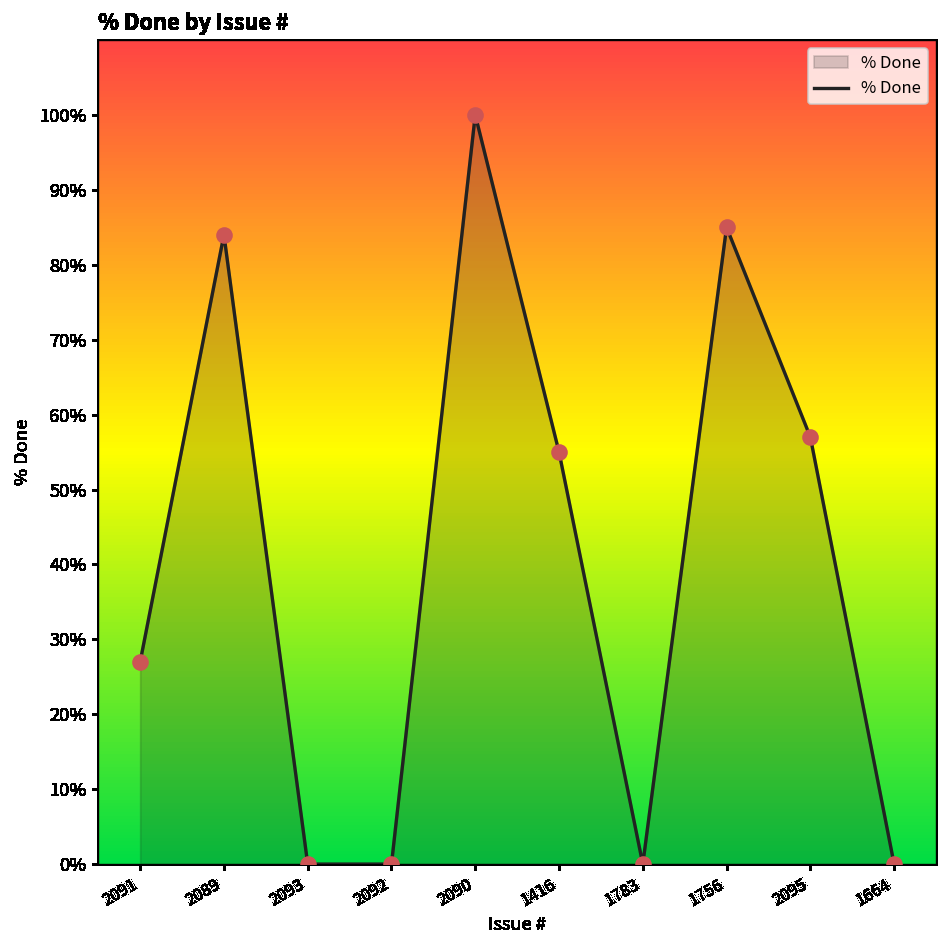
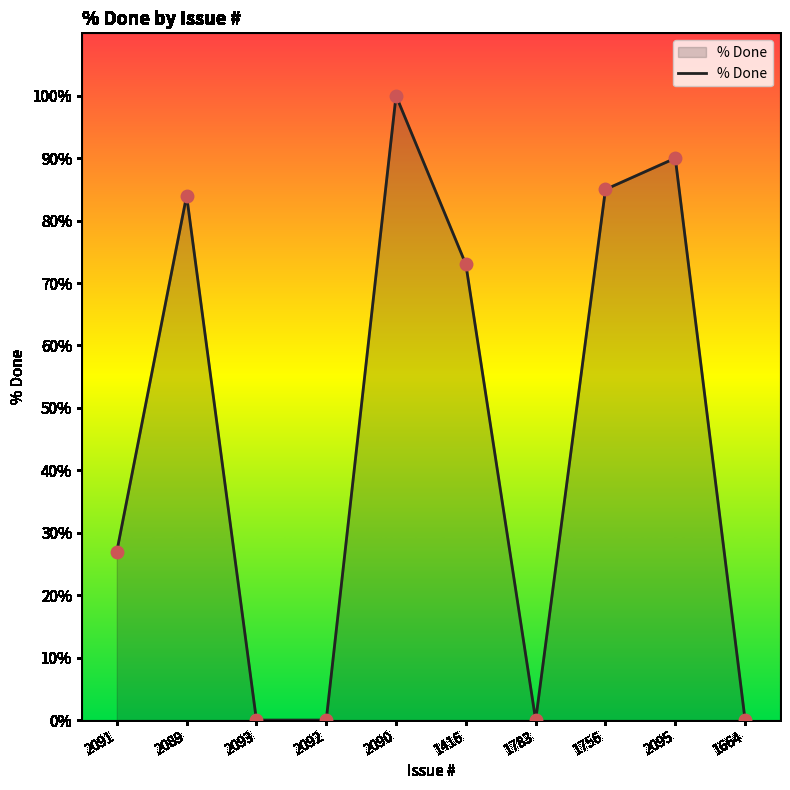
  {
    "2091": "27%",
    "2089": "84%",
    "2093": "0%",
    "2092": "0%",
    "2090": "100%",
-   "1416": "55%",
+   "1416": "73%",
    "1783": "0%",
    "1756": "85%",
-   "2095": "57%",
+   "2095": "90%",
    "1664": "0%"
  }
